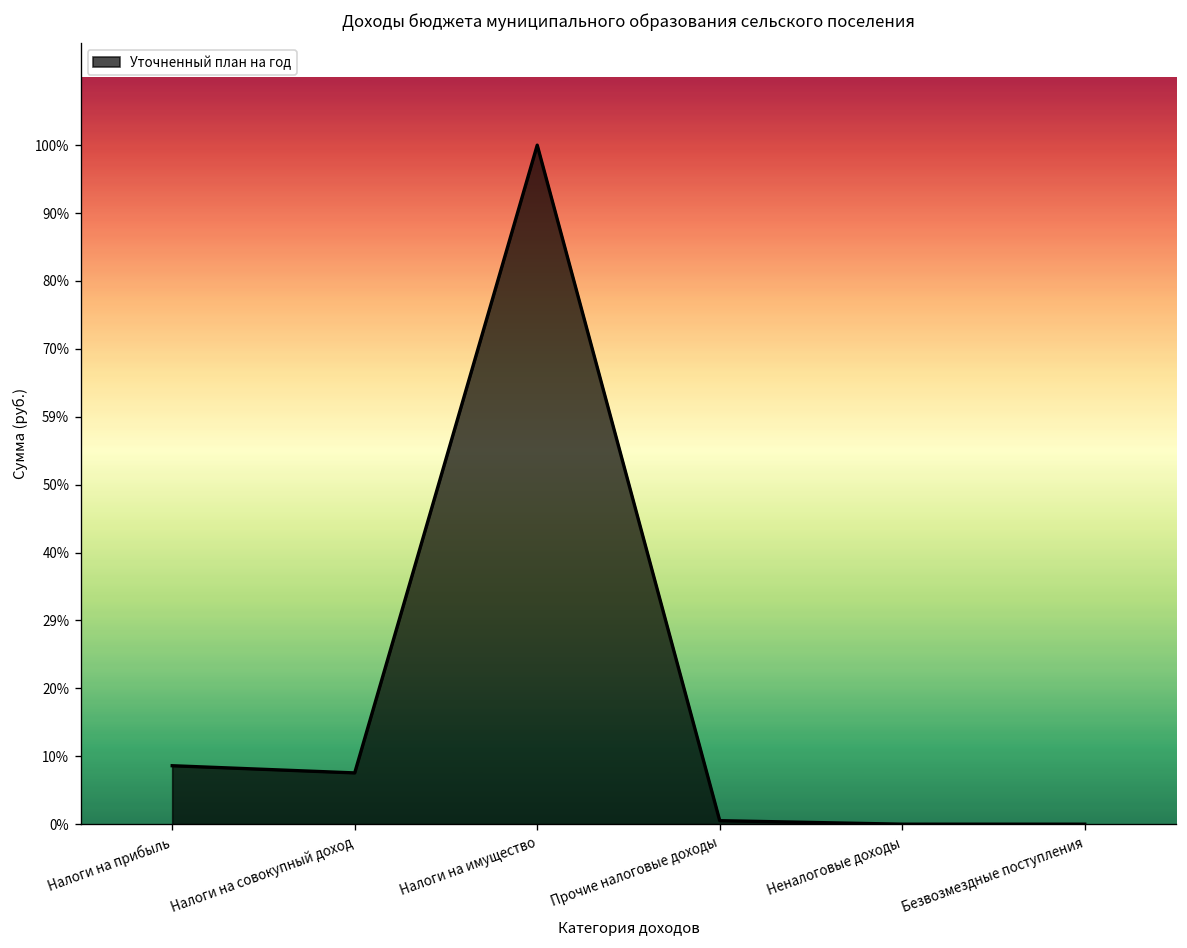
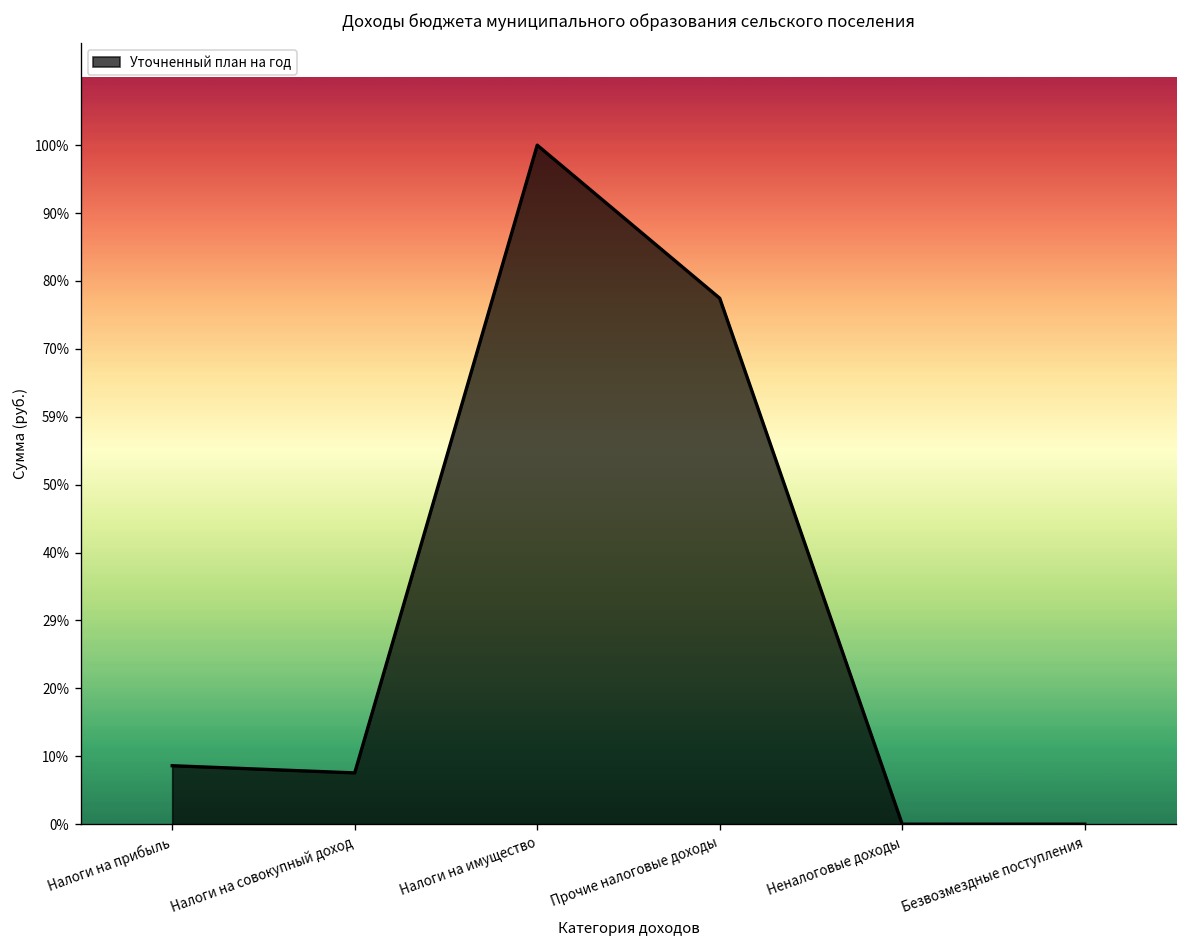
  {
    "Налоги на прибыль": "9%",
    "Налоги на совокупный доход": "8%",
    "Налоги на имущество": "100%",
-   "Прочие налоговые доходы": "1%",
+   "Прочие налоговые доходы": "77%",
    "Неналоговые доходы": "0%",
    "Безвозмездные поступления": "0%"
  }
